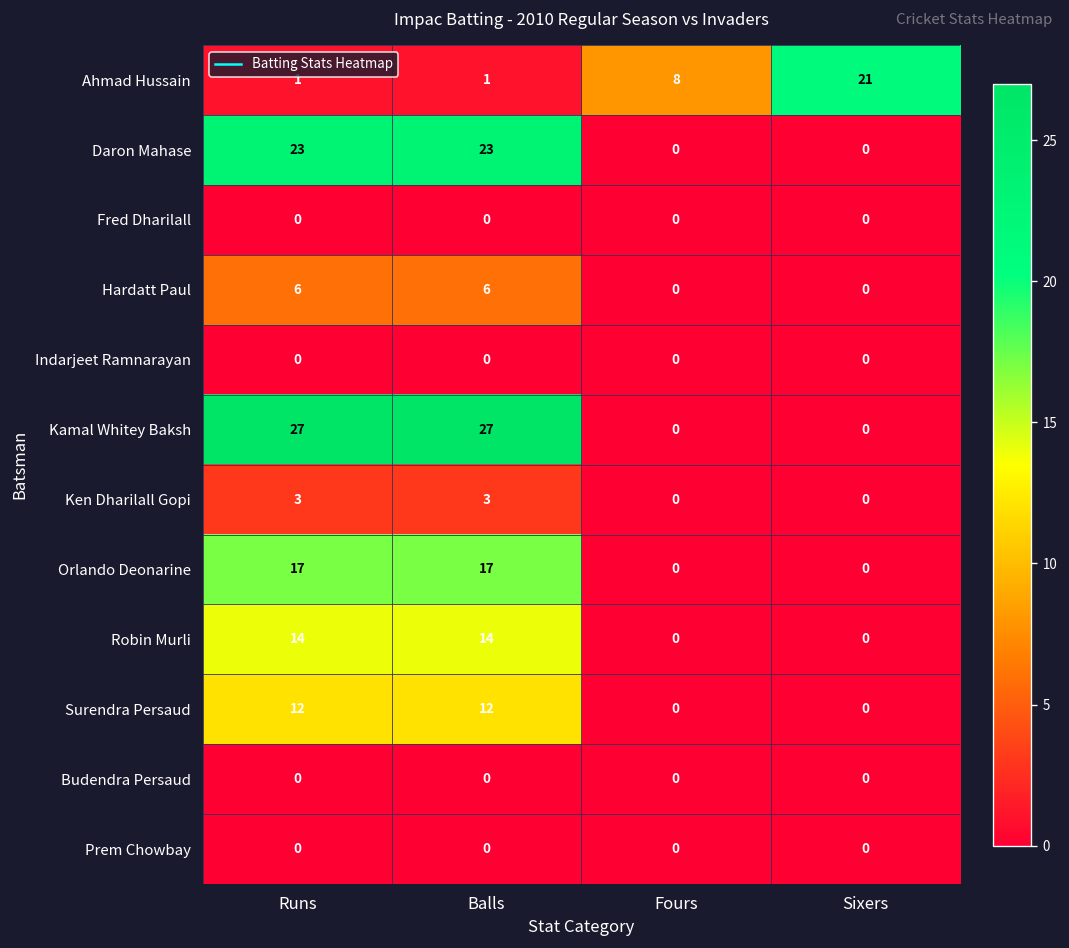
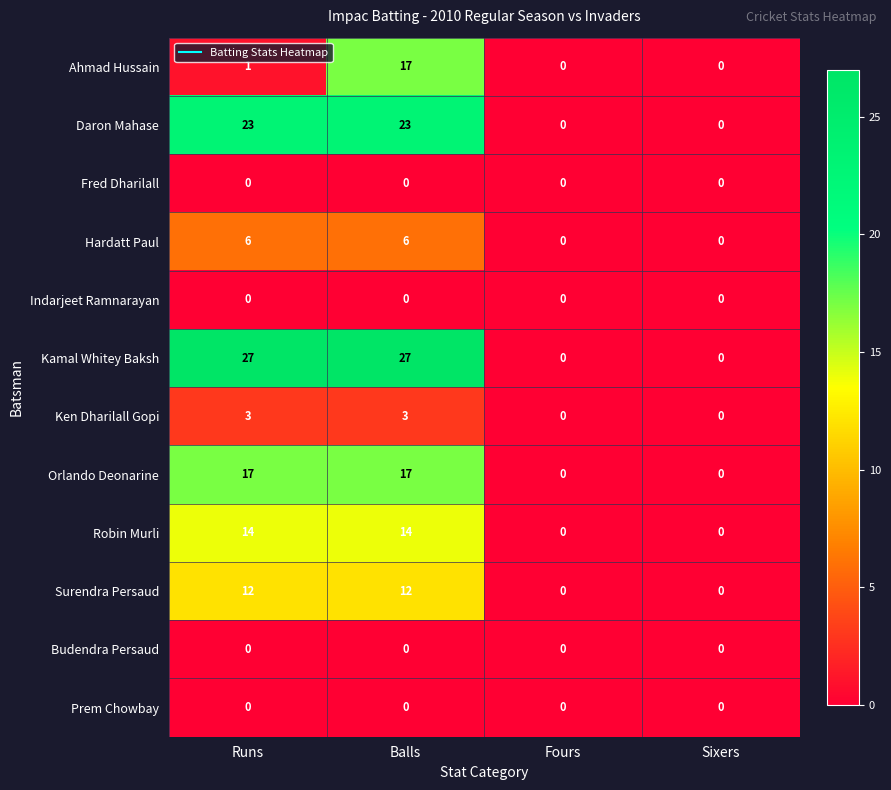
  {
    "Ahmad Hussain": {
-     "Balls": 1,
-     "Fours": 8,
-     "Sixers": 21
+     "Balls": 17,
+     "Fours": 0,
+     "Sixers": 0
    },
    "Daron Mahase": {
      "Runs": 23,
      "Balls": 23,
      "Fours": 0,
      "Sixers": 0
    },
    "Fred Dharilall": {
      "Runs": 0,
      "Balls": 0,
      "Fours": 0,
      "Sixers": 0
    },
    "Hardatt Paul": {
      "Runs": 6,
      "Balls": 6,
      "Fours": 0,
      "Sixers": 0
    },
    "Indarjeet Ramnarayan": {
      "Runs": 0,
      "Balls": 0,
      "Fours": 0,
      "Sixers": 0
    },
    "Kamal Whitey Baksh": {
      "Runs": 27,
      "Balls": 27,
      "Fours": 0,
      "Sixers": 0
    },
    "Ken Dharilall Gopi": {
      "Runs": 3,
      "Balls": 3,
      "Fours": 0,
      "Sixers": 0
    },
    "Orlando Deonarine": {
      "Runs": 17,
      "Balls": 17,
      "Fours": 0,
      "Sixers": 0
    },
    "Robin Murli": {
      "Runs": 14,
      "Balls": 14,
      "Fours": 0,
      "Sixers": 0
    },
    "Surendra Persaud": {
      "Runs": 12,
      "Balls": 12,
      "Fours": 0,
      "Sixers": 0
    },
    "Budendra Persaud": {
      "Runs": 0,
      "Balls": 0,
      "Fours": 0,
      "Sixers": 0
    },
    "Prem Chowbay": {
      "Runs": 0,
      "Balls": 0,
      "Fours": 0,
      "Sixers": 0
    }
  }
